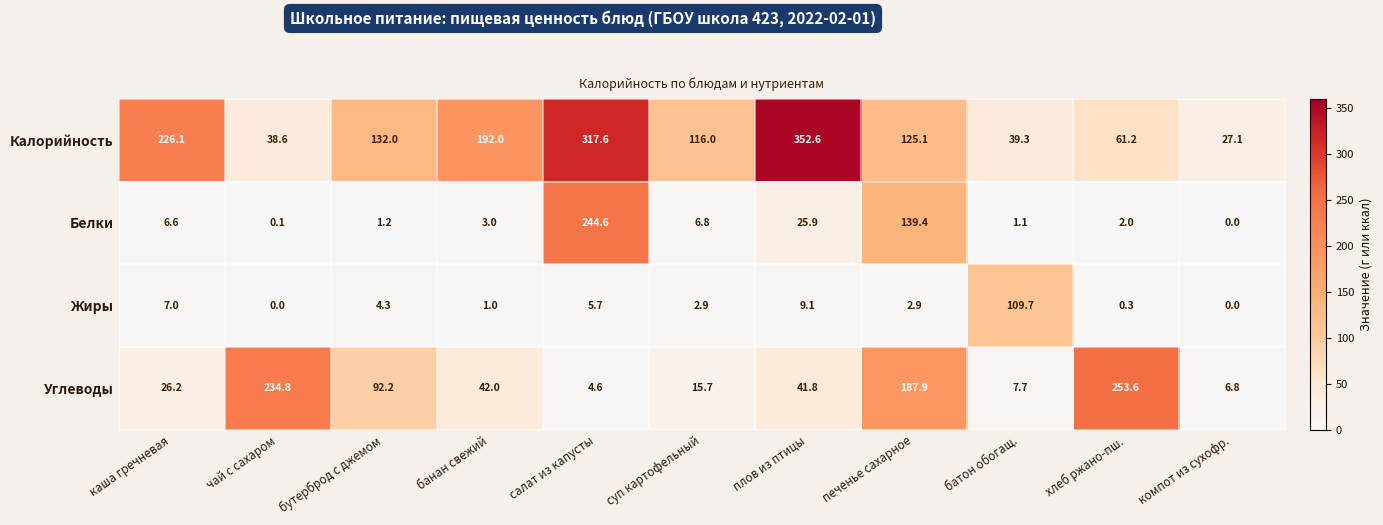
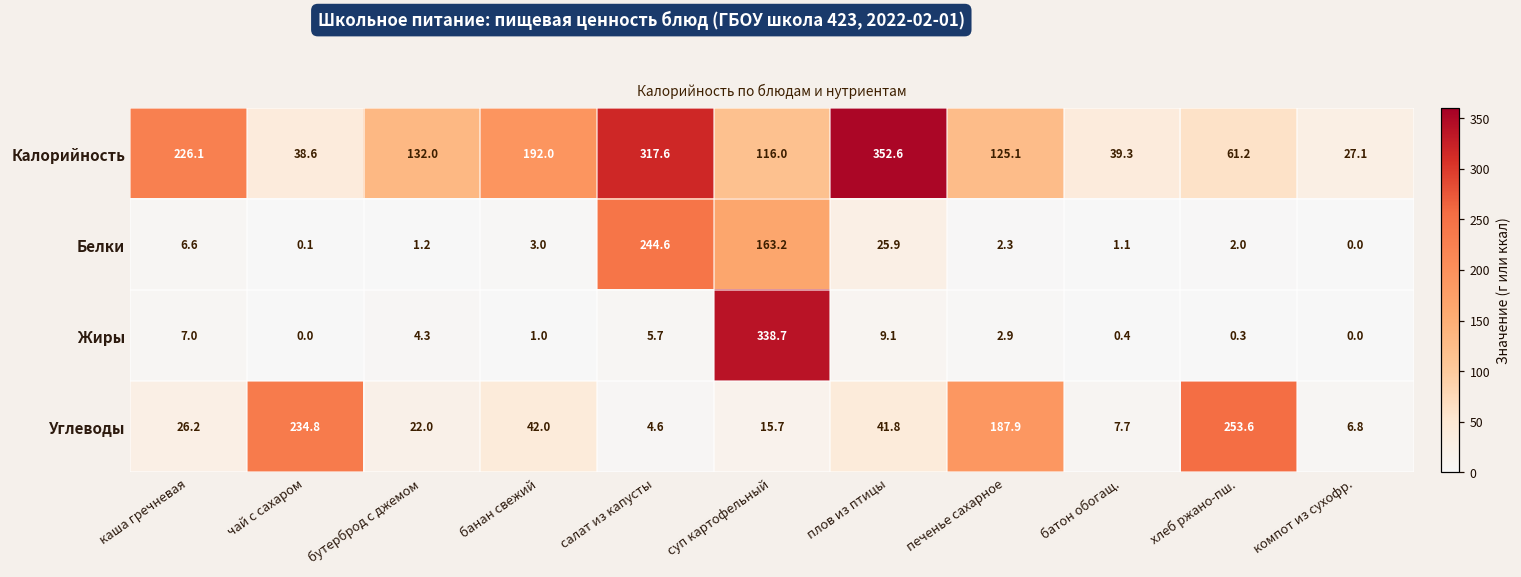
  {
    "Калорийность": {
      "каша гречневая": 226.1,
      "чай с сахаром": 38.6,
      "бутерброд с джемом": 132.0,
      "банан свежий": 192.0,
      "салат из капусты": 317.6,
      "суп картофельный": 116.0,
      "плов из птицы": 352.6,
      "печенье сахарное": 125.1,
      "батон обогащ.": 39.3,
      "хлеб ржано-пш.": 61.2,
      "компот из сухофр.": 27.1
    },
    "Белки": {
      "каша гречневая": 6.6,
      "чай с сахаром": 0.1,
      "бутерброд с джемом": 1.2,
      "банан свежий": 3.0,
      "салат из капусты": 244.6,
-     "суп картофельный": 6.8,
+     "суп картофельный": 163.2,
      "плов из птицы": 25.9,
-     "печенье сахарное": 139.4,
+     "печенье сахарное": 2.3,
      "батон обогащ.": 1.1,
      "хлеб ржано-пш.": 2.0,
      "компот из сухофр.": 0.0
    },
    "Жиры": {
      "каша гречневая": 7.0,
      "чай с сахаром": 0.0,
      "бутерброд с джемом": 4.3,
      "банан свежий": 1.0,
      "салат из капусты": 5.7,
-     "суп картофельный": 2.9,
+     "суп картофельный": 338.7,
      "плов из птицы": 9.1,
      "печенье сахарное": 2.9,
-     "батон обогащ.": 109.7,
+     "батон обогащ.": 0.4,
      "хлеб ржано-пш.": 0.3,
      "компот из сухофр.": 0.0
    },
    "Углеводы": {
      "каша гречневая": 26.2,
      "чай с сахаром": 234.8,
-     "бутерброд с джемом": 92.2,
+     "бутерброд с джемом": 22.0,
      "банан свежий": 42.0,
      "салат из капусты": 4.6,
      "суп картофельный": 15.7,
      "плов из птицы": 41.8,
      "печенье сахарное": 187.9,
      "батон обогащ.": 7.7,
      "хлеб ржано-пш.": 253.6,
      "компот из сухофр.": 6.8
    }
  }
